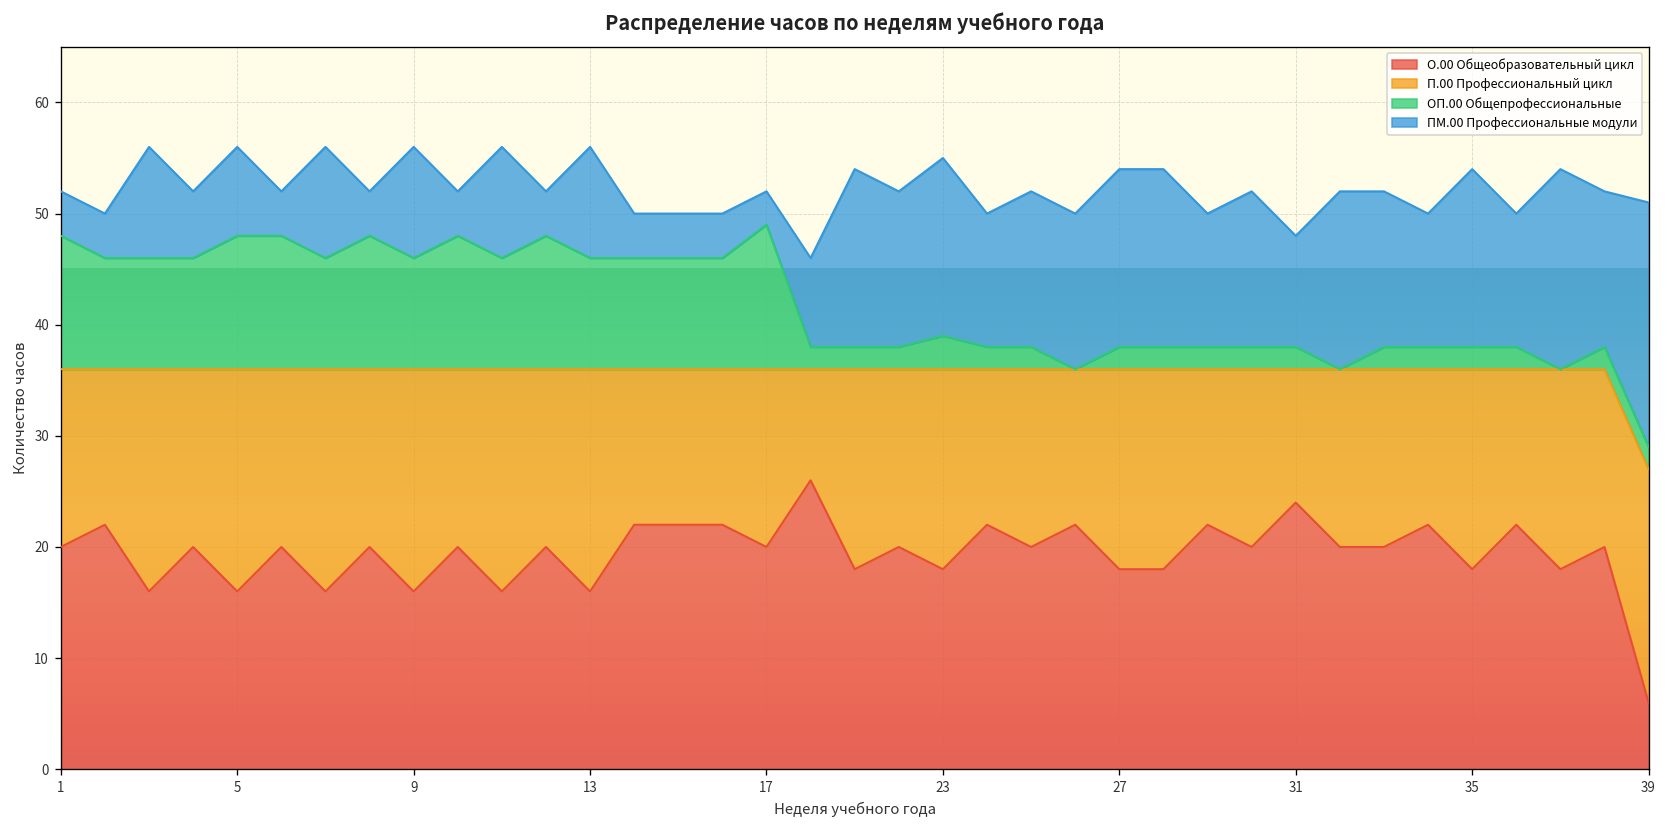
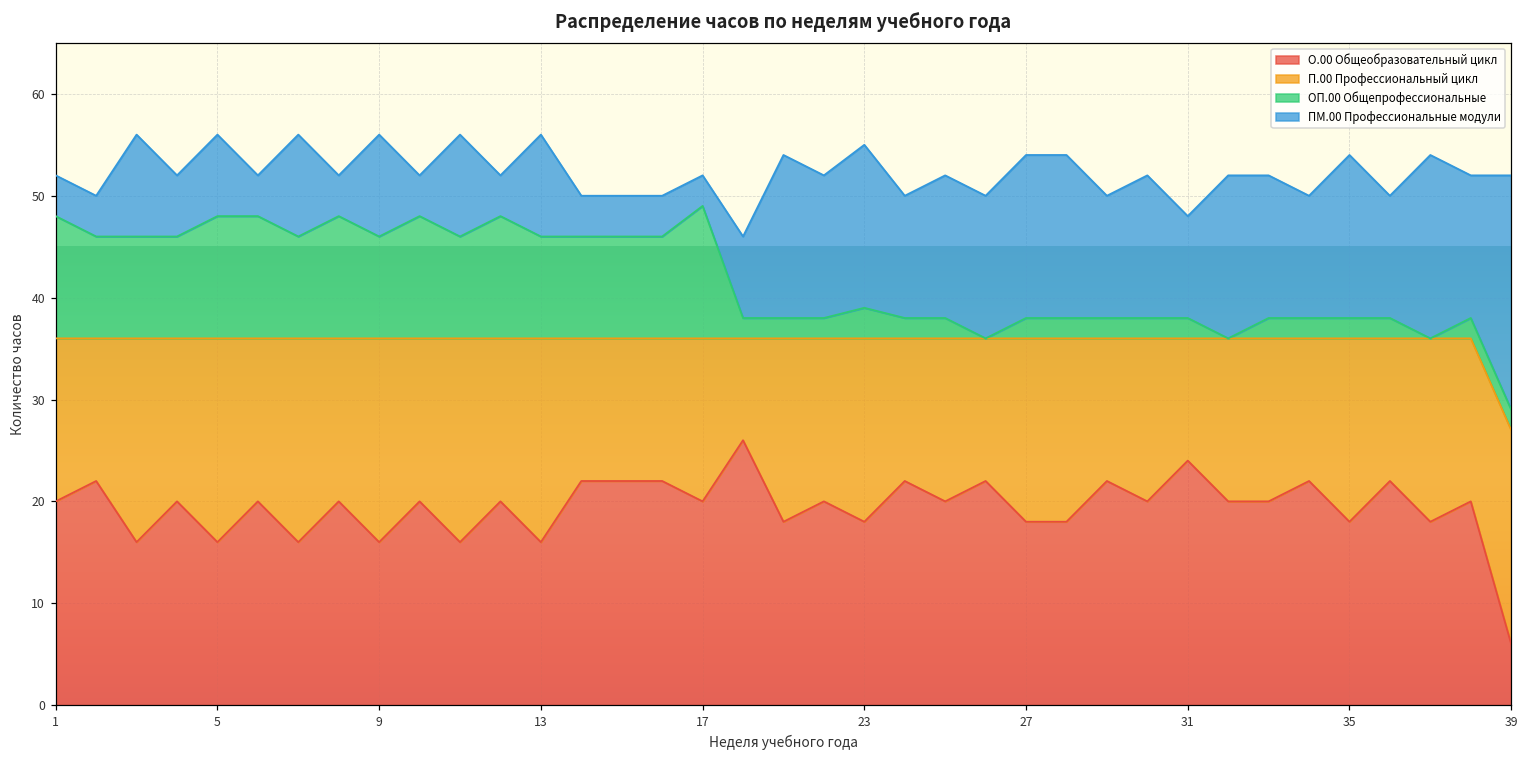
  {
    "О.00 Общеобразовательный цикл": {
      "1": 20,
      "5": 16,
      "9": 16,
      "13": 16,
      "17": 20,
      "23": 18,
      "27": 18,
      "31": 24,
      "35": 18,
      "39": 6
    },
    "П.00 Профессиональный цикл": {
      "1": 16,
      "5": 20,
      "9": 20,
      "13": 20,
      "17": 16,
      "23": 18,
      "27": 18,
      "31": 12,
      "35": 18,
      "39": 21
    },
    "ОП.00 Общепрофессиональные": {
      "1": 12,
      "5": 12,
      "9": 10,
      "13": 10,
      "17": 13,
      "23": 3,
      "27": 2,
      "31": 2,
      "35": 2,
      "39": 2
    },
    "ПМ.00 Профессиональные модули": {
      "1": 4,
      "5": 8,
      "9": 10,
      "13": 10,
      "17": 3,
      "23": 16,
      "27": 16,
      "31": 10,
      "35": 16,
-     "39": 22
+     "39": 23
    }
  }
